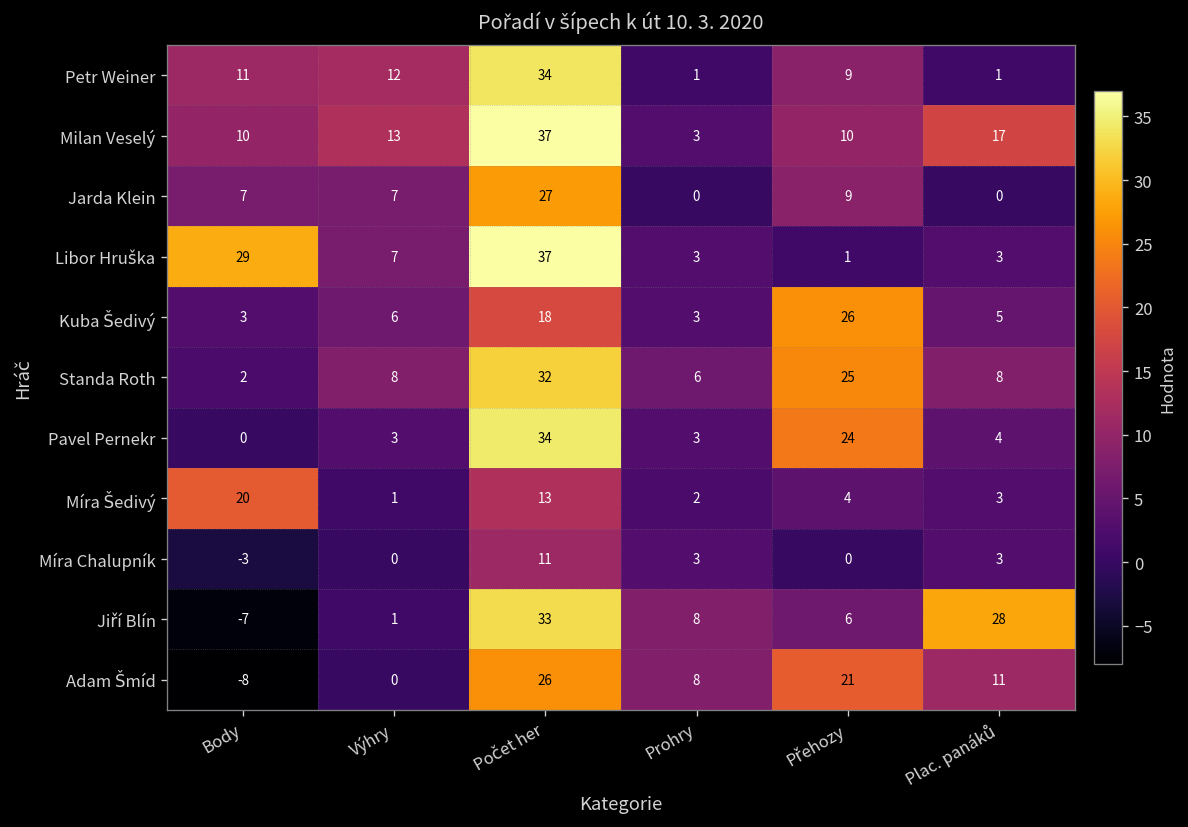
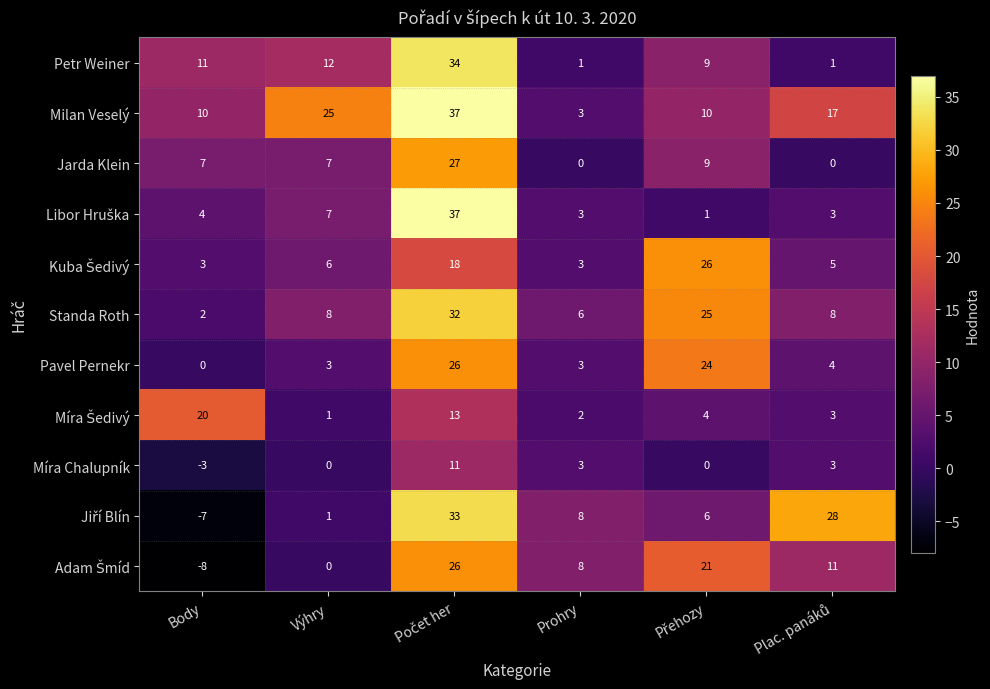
  {
    "Petr Weiner": {
      "Body": 11,
      "Výhry": 12,
      "Počet her": 34,
      "Prohry": 1,
      "Přehozy": 9,
      "Plac. panáků": 1
    },
    "Milan Veselý": {
      "Body": 10,
-     "Výhry": 13,
+     "Výhry": 25,
      "Počet her": 37,
      "Prohry": 3,
      "Přehozy": 10,
      "Plac. panáků": 17
    },
    "Jarda Klein": {
      "Body": 7,
      "Výhry": 7,
      "Počet her": 27,
      "Prohry": 0,
      "Přehozy": 9,
      "Plac. panáků": 0
    },
    "Libor Hruška": {
-     "Body": 29,
+     "Body": 4,
      "Výhry": 7,
      "Počet her": 37,
      "Prohry": 3,
      "Přehozy": 1,
      "Plac. panáků": 3
    },
    "Kuba Šedivý": {
      "Body": 3,
      "Výhry": 6,
      "Počet her": 18,
      "Prohry": 3,
      "Přehozy": 26,
      "Plac. panáků": 5
    },
    "Standa Roth": {
      "Body": 2,
      "Výhry": 8,
      "Počet her": 32,
      "Prohry": 6,
      "Přehozy": 25,
      "Plac. panáků": 8
    },
    "Pavel Pernekr": {
      "Body": 0,
      "Výhry": 3,
-     "Počet her": 34,
+     "Počet her": 26,
      "Prohry": 3,
      "Přehozy": 24,
      "Plac. panáků": 4
    },
    "Míra Šedivý": {
      "Body": 20,
      "Výhry": 1,
      "Počet her": 13,
      "Prohry": 2,
      "Přehozy": 4,
      "Plac. panáků": 3
    },
    "Míra Chalupník": {
      "Body": -3,
      "Výhry": 0,
      "Počet her": 11,
      "Prohry": 3,
      "Přehozy": 0,
      "Plac. panáků": 3
    },
    "Jiří Blín": {
      "Body": -7,
      "Výhry": 1,
      "Počet her": 33,
      "Prohry": 8,
      "Přehozy": 6,
      "Plac. panáků": 28
    },
    "Adam Šmíd": {
      "Body": -8,
      "Výhry": 0,
      "Počet her": 26,
      "Prohry": 8,
      "Přehozy": 21,
      "Plac. panáků": 11
    }
  }
